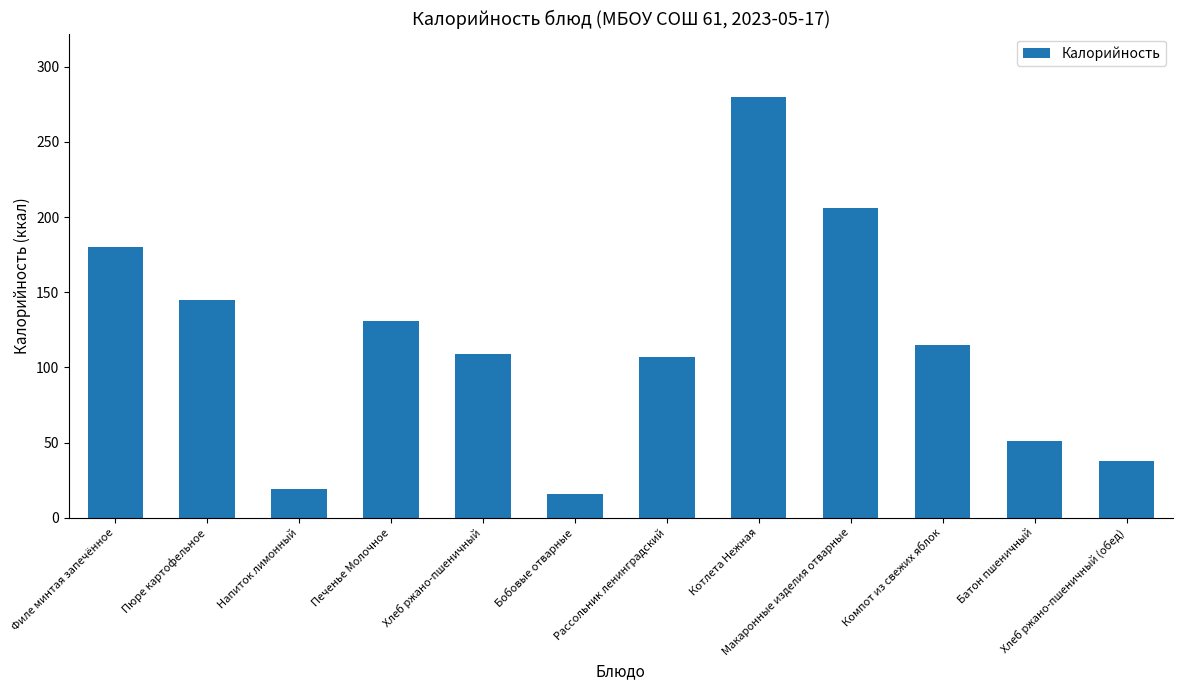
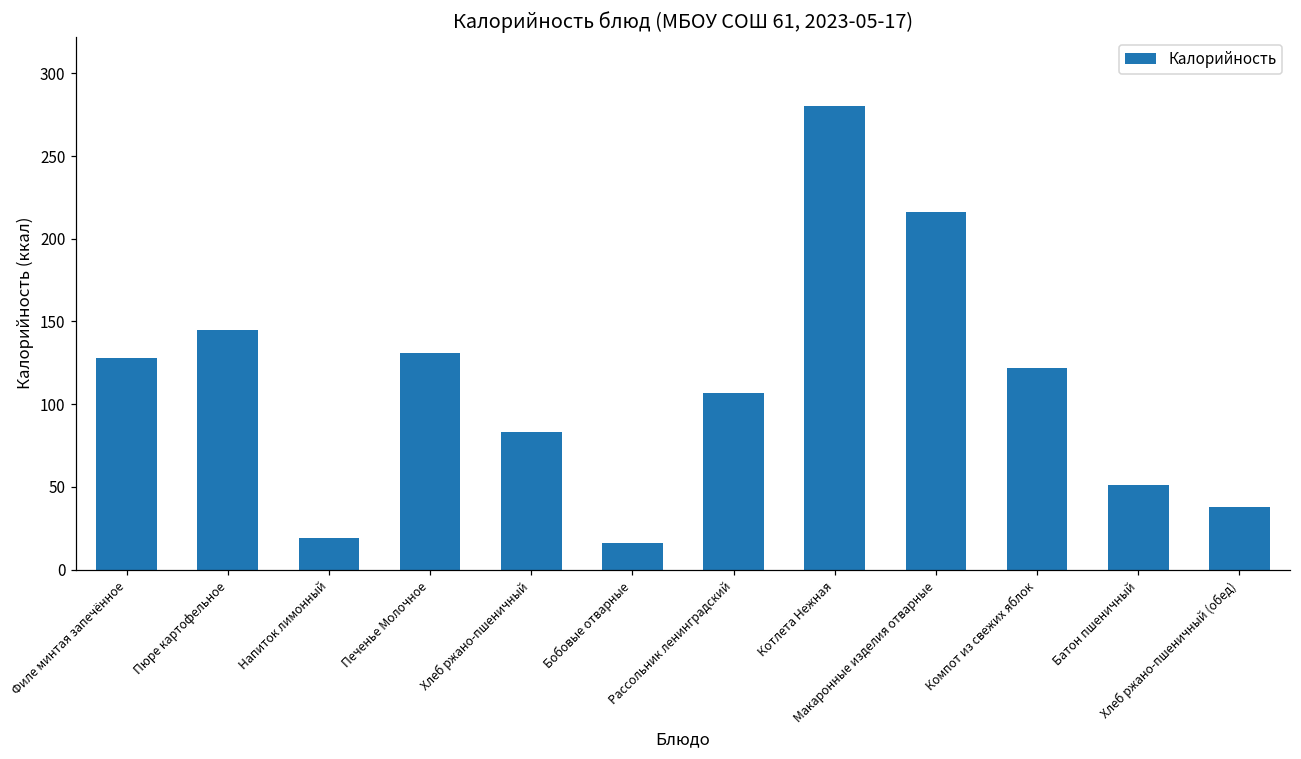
  {
-   "Филе минтая запечённое": 180,
+   "Филе минтая запечённое": 128,
    "Пюре картофельное": 145,
    "Напиток лимонный": 19,
    "Печенье Молочное": 131,
-   "Хлеб ржано-пшеничный": 109,
+   "Хлеб ржано-пшеничный": 83,
    "Бобовые отварные": 16,
    "Рассольник ленинградский": 107,
    "Котлета Нежная": 280,
-   "Макаронные изделия отварные": 206,
-   "Компот из свежих яблок": 115,
+   "Макаронные изделия отварные": 216,
+   "Компот из свежих яблок": 122,
    "Батон пшеничный": 51,
    "Хлеб ржано-пшеничный (обед)": 38
  }
